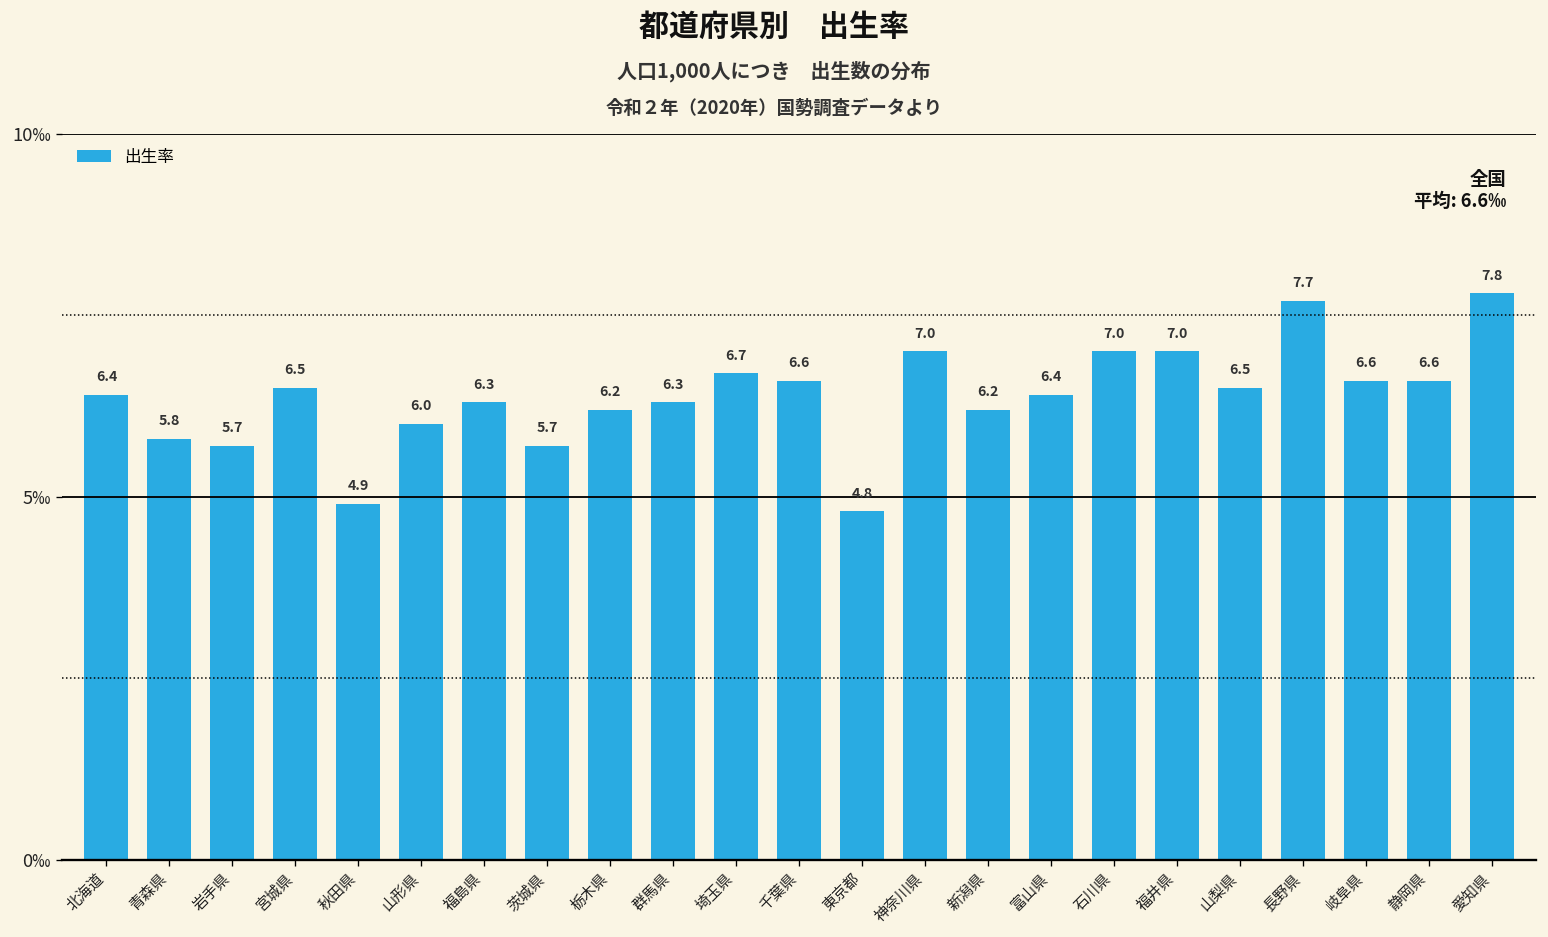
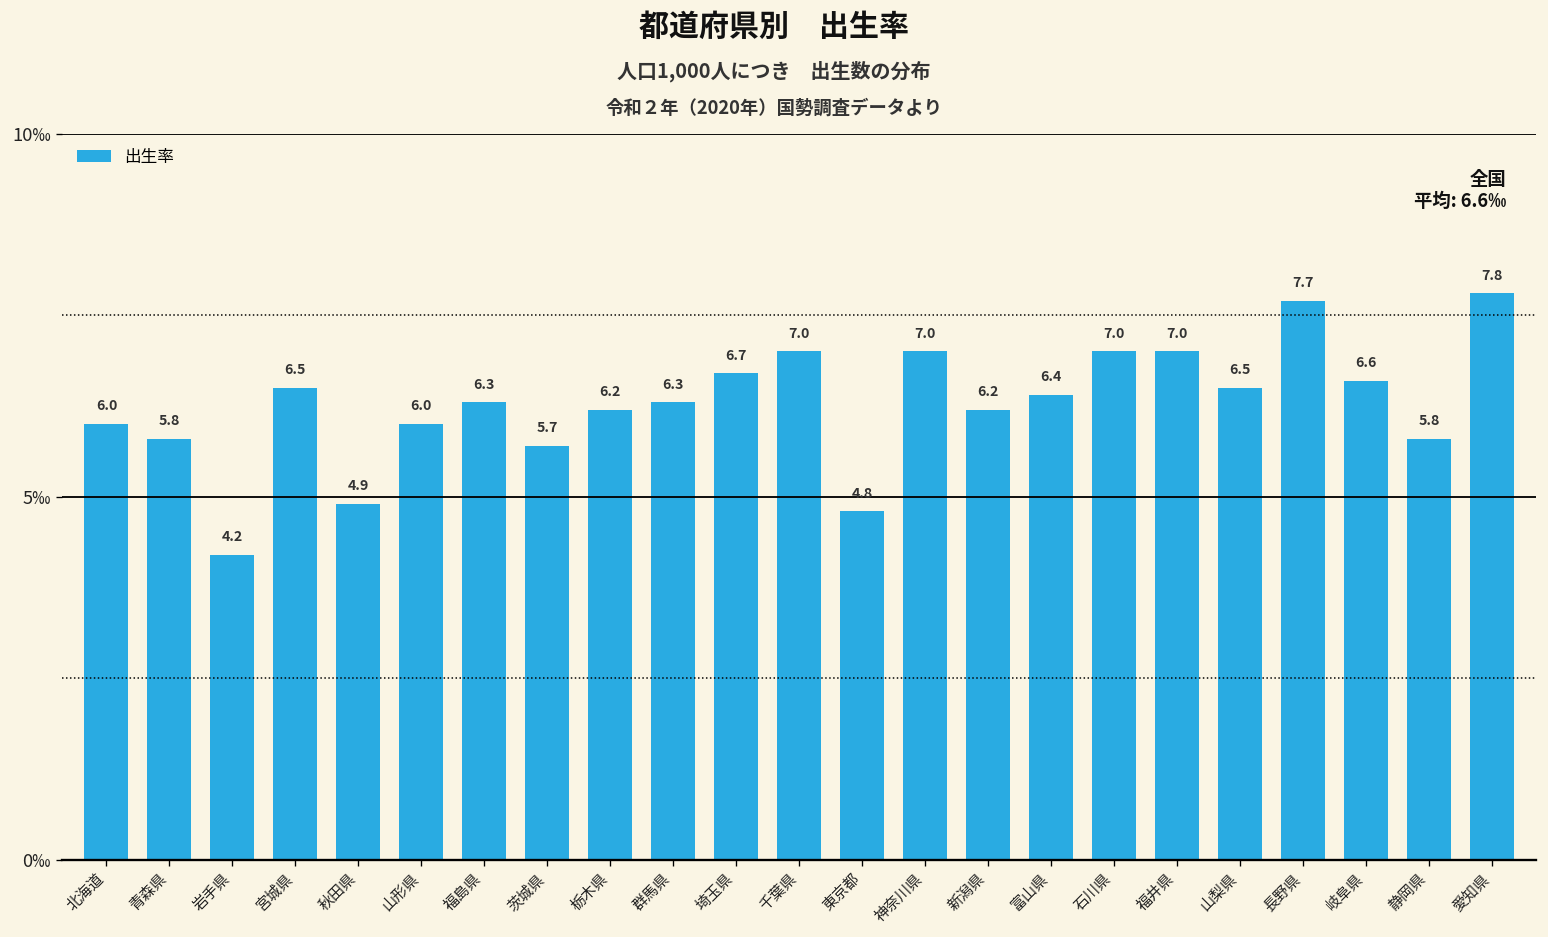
  {
-   "北海道": 6.4,
+   "北海道": 6.0,
    "青森県": 5.8,
-   "岩手県": 5.7,
+   "岩手県": 4.2,
    "宮城県": 6.5,
    "秋田県": 4.9,
    "山形県": 6.0,
    "福島県": 6.3,
    "茨城県": 5.7,
    "栃木県": 6.2,
    "群馬県": 6.3,
    "埼玉県": 6.7,
-   "千葉県": 6.6,
+   "千葉県": 7.0,
    "東京都": 4.8,
    "神奈川県": 7.0,
    "新潟県": 6.2,
    "富山県": 6.4,
    "石川県": 7.0,
    "福井県": 7.0,
    "山梨県": 6.5,
    "長野県": 7.7,
    "岐阜県": 6.6,
-   "静岡県": 6.6,
+   "静岡県": 5.8,
    "愛知県": 7.8
  }
